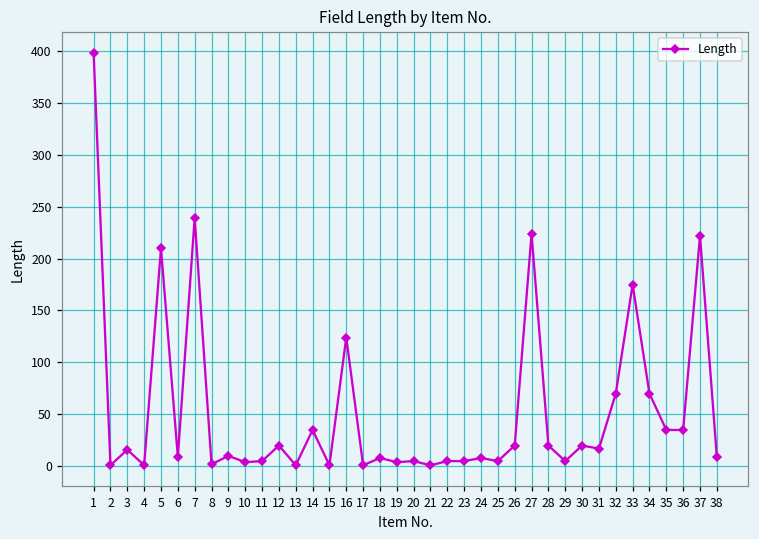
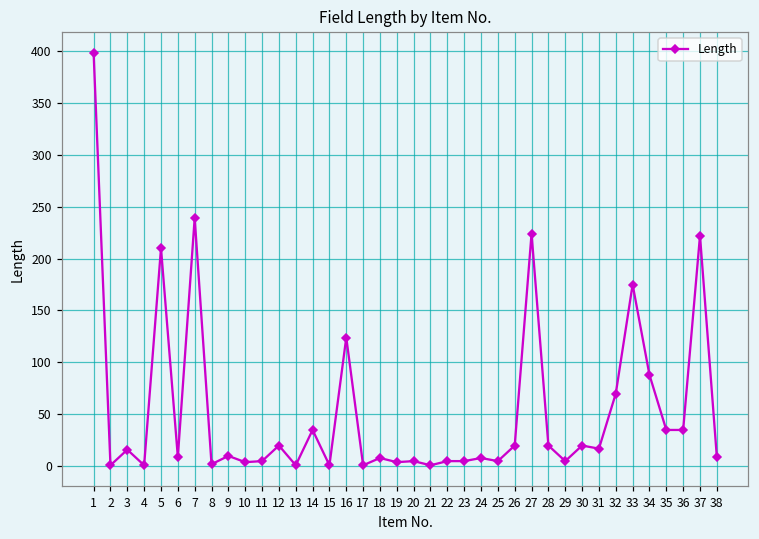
  {
    "1": 400,
    "2": 0,
    "3": 20,
    "4": 0,
    "5": 210,
    "6": 10,
    "7": 240,
    "8": 0,
    "9": 10,
    "10": 0,
    "11": 10,
    "12": 20,
    "13": 0,
    "14": 40,
    "15": 0,
    "16": 120,
    "17": 0,
    "18": 10,
    "19": 0,
    "20": 10,
    "21": 0,
    "22": 10,
    "23": 10,
    "24": 10,
    "25": 10,
    "26": 20,
    "27": 220,
    "28": 20,
    "29": 10,
    "30": 20,
    "31": 20,
    "32": 70,
    "33": 180,
-   "34": 70,
+   "34": 90,
    "35": 40,
    "36": 40,
    "37": 220,
    "38": 10
  }
